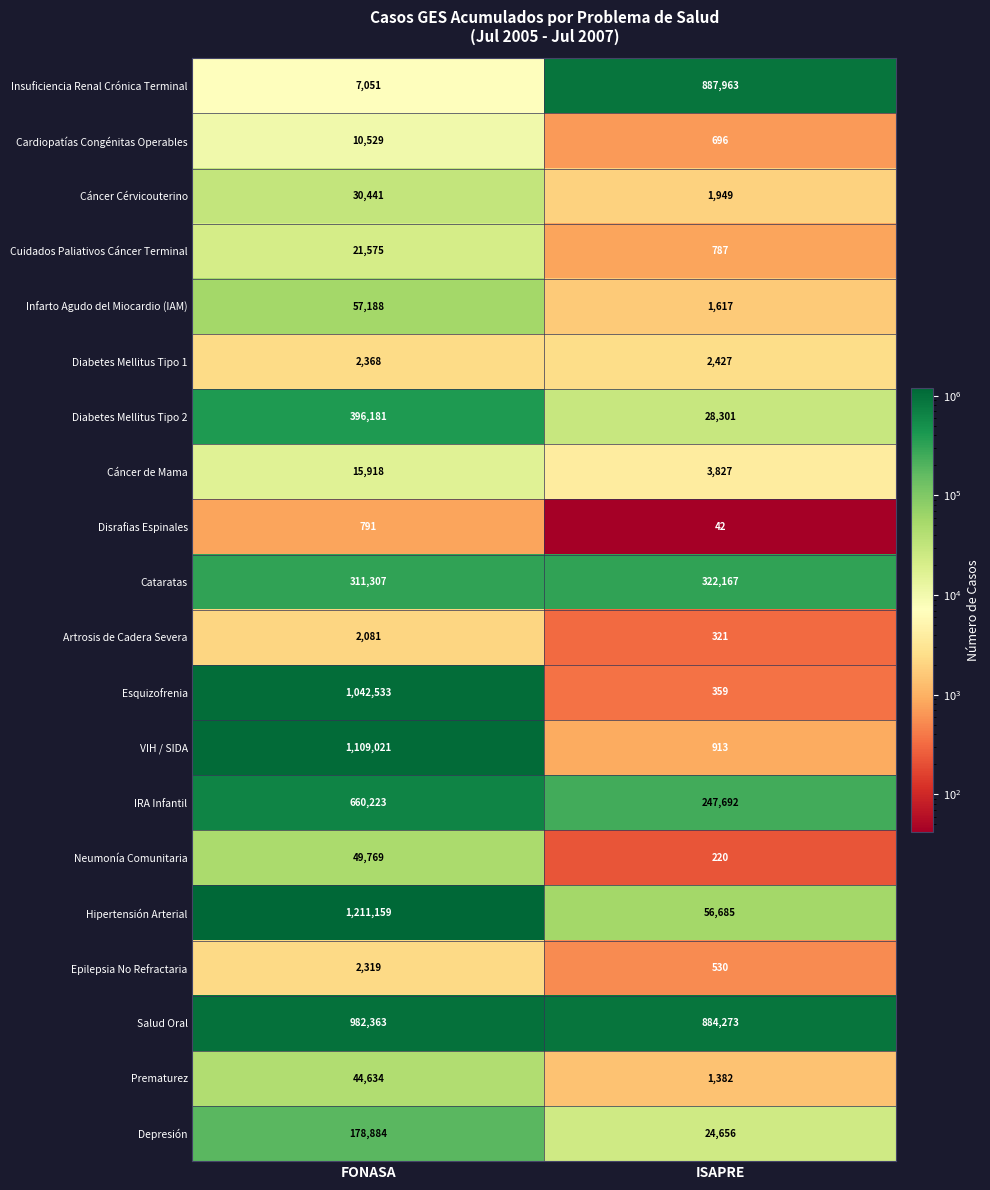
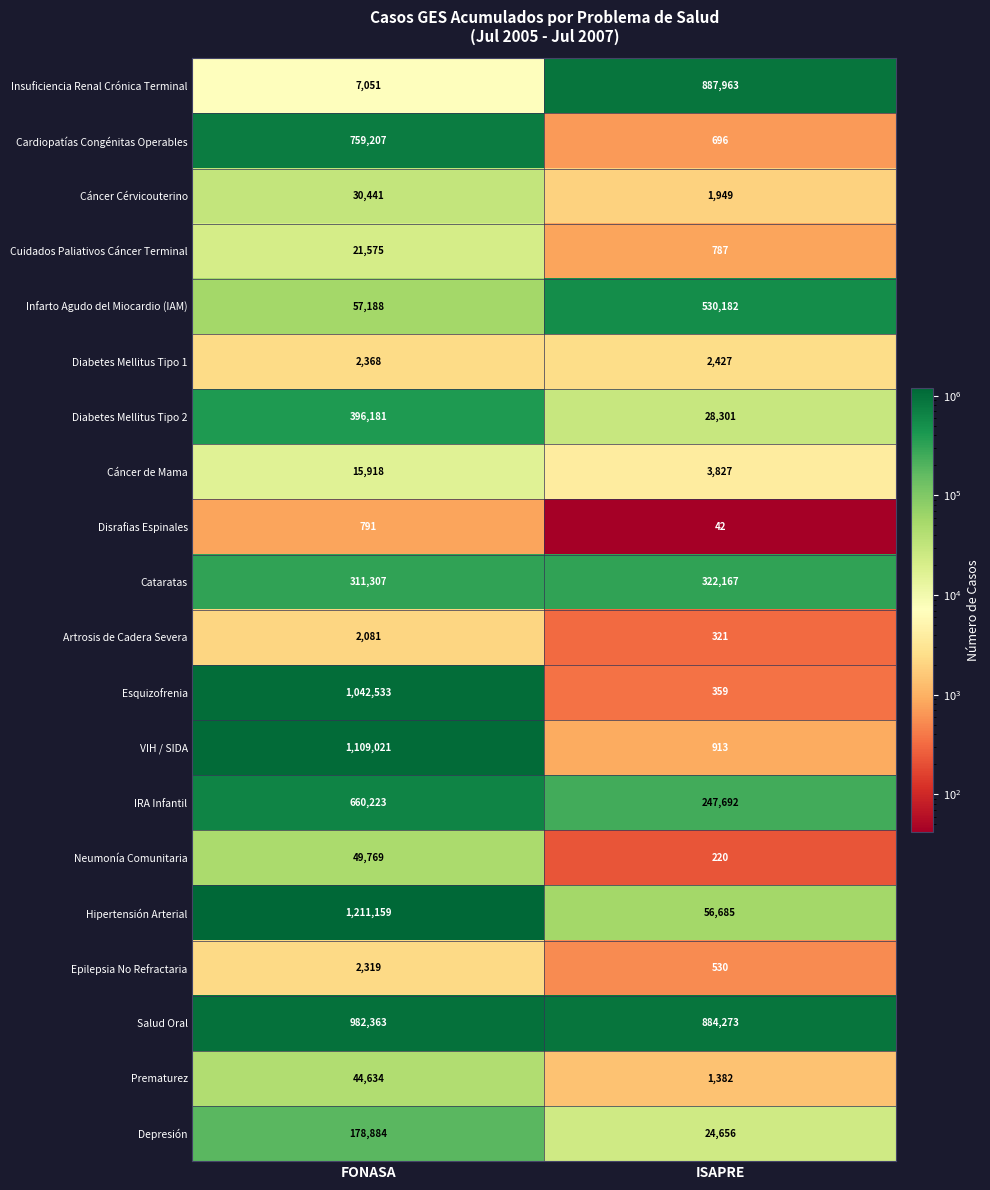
  {
    "Insuficiencia Renal Crónica Terminal": {
      "FONASA": "7,051",
      "ISAPRE": "887,963"
    },
    "Cardiopatías Congénitas Operables": {
-     "FONASA": "10,529",
+     "FONASA": "759,207",
      "ISAPRE": "696"
    },
    "Cáncer Cérvicouterino": {
      "FONASA": "30,441",
      "ISAPRE": "1,949"
    },
    "Cuidados Paliativos Cáncer Terminal": {
      "FONASA": "21,575",
      "ISAPRE": "787"
    },
    "Infarto Agudo del Miocardio (IAM)": {
      "FONASA": "57,188",
-     "ISAPRE": "1,617"
+     "ISAPRE": "530,182"
    },
    "Diabetes Mellitus Tipo 1": {
      "FONASA": "2,368",
      "ISAPRE": "2,427"
    },
    "Diabetes Mellitus Tipo 2": {
      "FONASA": "396,181",
      "ISAPRE": "28,301"
    },
    "Cáncer de Mama": {
      "FONASA": "15,918",
      "ISAPRE": "3,827"
    },
    "Disrafias Espinales": {
      "FONASA": "791",
      "ISAPRE": "42"
    },
    "Cataratas": {
      "FONASA": "311,307",
      "ISAPRE": "322,167"
    },
    "Artrosis de Cadera Severa": {
      "FONASA": "2,081",
      "ISAPRE": "321"
    },
    "Esquizofrenia": {
      "FONASA": "1,042,533",
      "ISAPRE": "359"
    },
    "VIH / SIDA": {
      "FONASA": "1,109,021",
      "ISAPRE": "913"
    },
    "IRA Infantil": {
      "FONASA": "660,223",
      "ISAPRE": "247,692"
    },
    "Neumonía Comunitaria": {
      "FONASA": "49,769",
      "ISAPRE": "220"
    },
    "Hipertensión Arterial": {
      "FONASA": "1,211,159",
      "ISAPRE": "56,685"
    },
    "Epilepsia No Refractaria": {
      "FONASA": "2,319",
      "ISAPRE": "530"
    },
    "Salud Oral": {
      "FONASA": "982,363",
      "ISAPRE": "884,273"
    },
    "Prematurez": {
      "FONASA": "44,634",
      "ISAPRE": "1,382"
    },
    "Depresión": {
      "FONASA": "178,884",
      "ISAPRE": "24,656"
    }
  }
